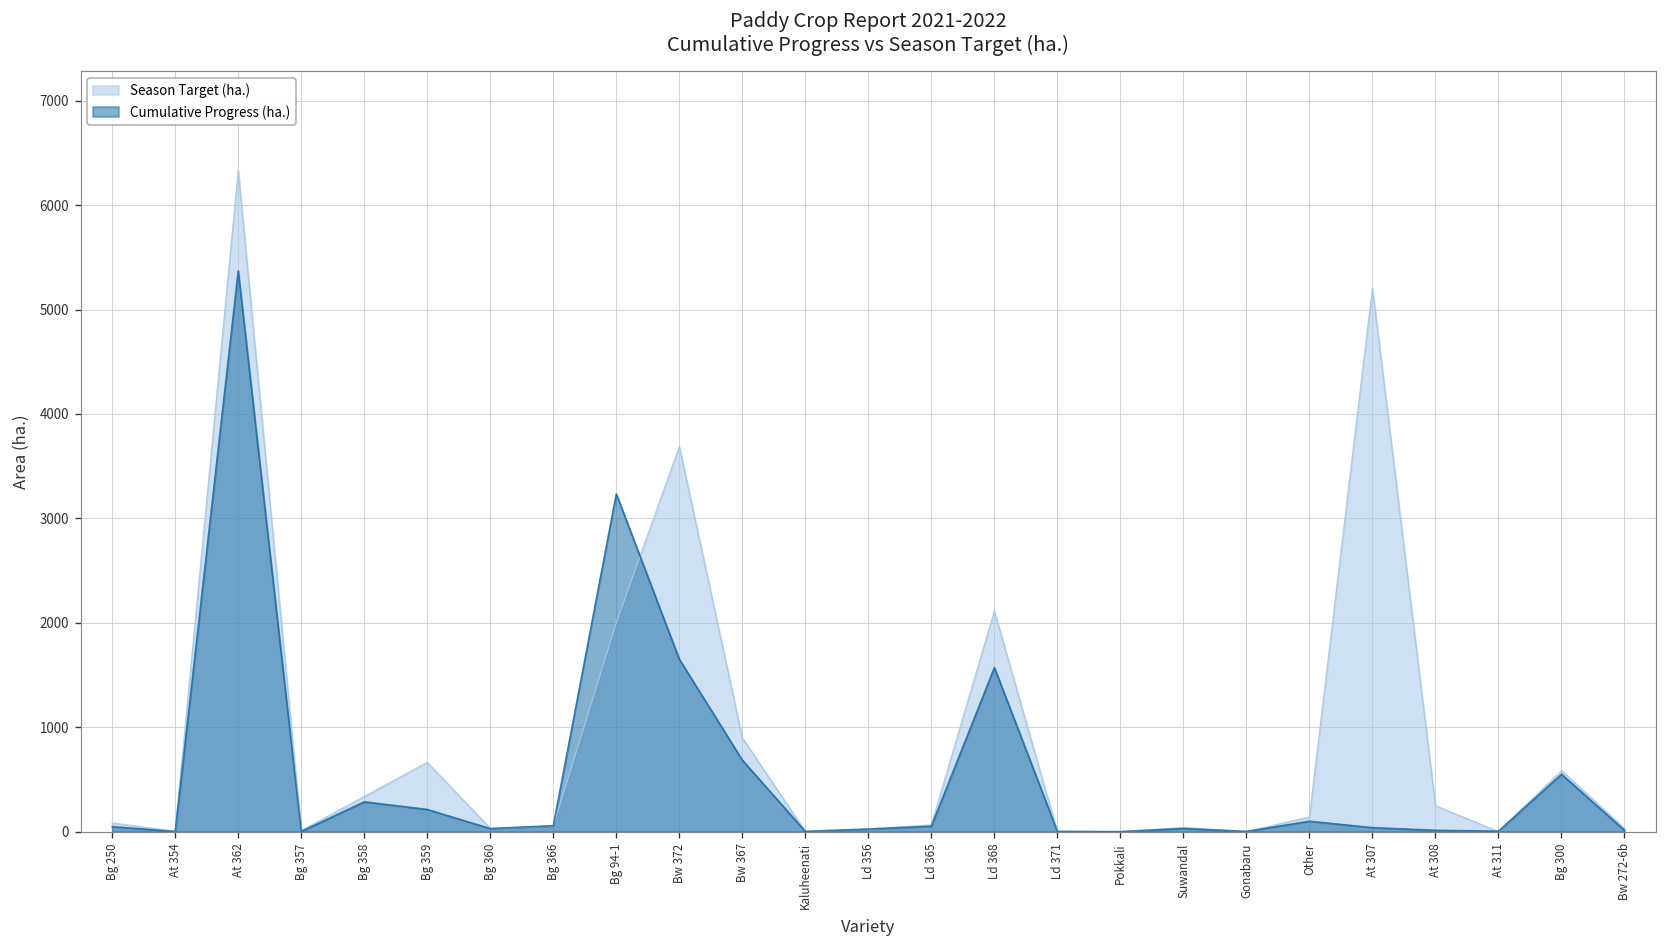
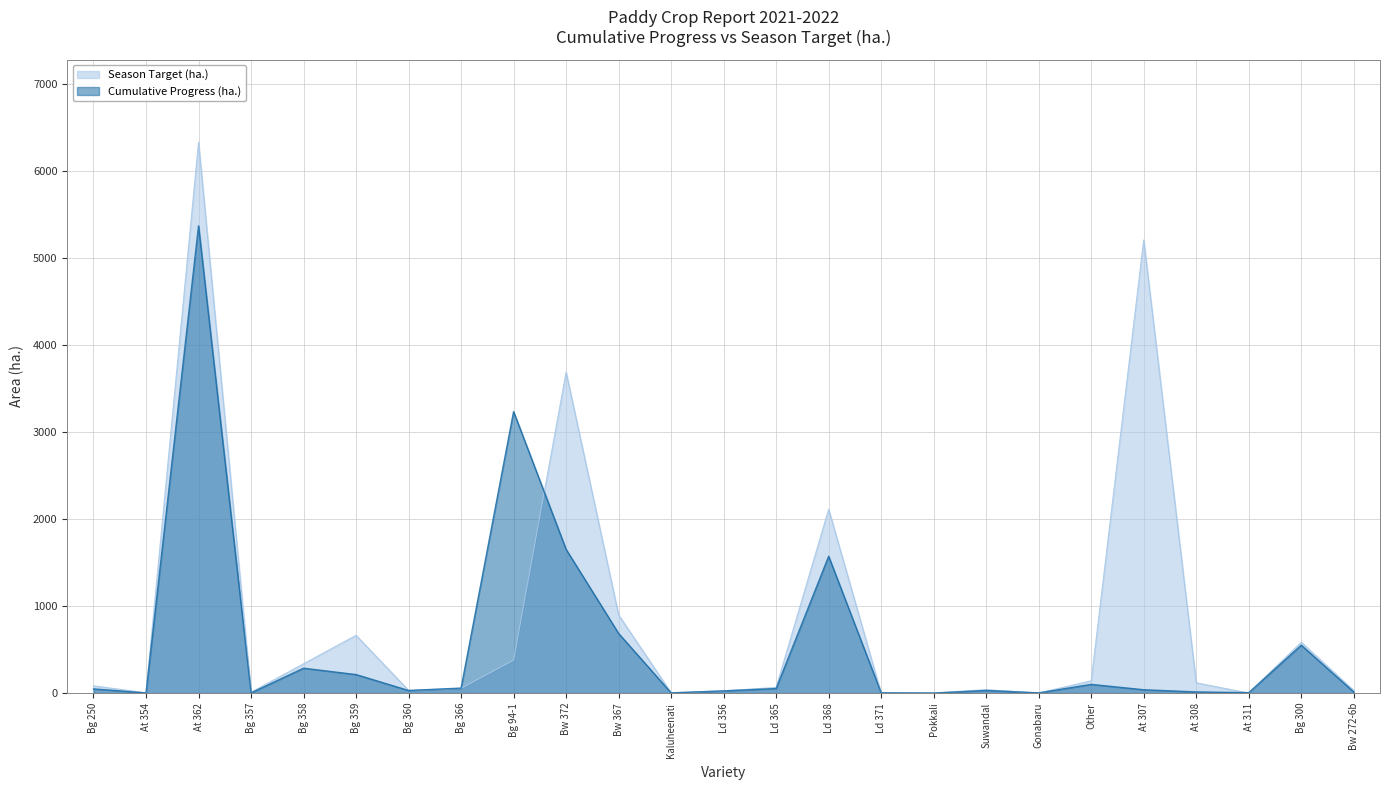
  {
    "Season Target (ha.)": {
      "Bg 250": 100,
      "At 362": 6300,
      "Bg 358": 300,
      "Bg 359": 700,
-     "Bg 94-1": 2000,
+     "Bg 94-1": 400,
      "Bw 372": 3700,
      "Bw 367": 900,
      "Ld 368": 2100,
      "Other": 100,
      "At 307": 5200,
-     "At 308": 200,
+     "At 308": 100,
      "Bg 300": 600
    },
    "Cumulative Progress (ha.)": {
      "Bg 250": 0,
      "At 362": 5400,
      "Bg 358": 300,
      "Bg 359": 200,
      "Bg 94-1": 3200,
      "Bw 372": 1700,
      "Bw 367": 700,
      "Ld 368": 1600,
      "Other": 100,
      "At 307": 0,
      "At 308": 0,
      "Bg 300": 600
    }
  }
